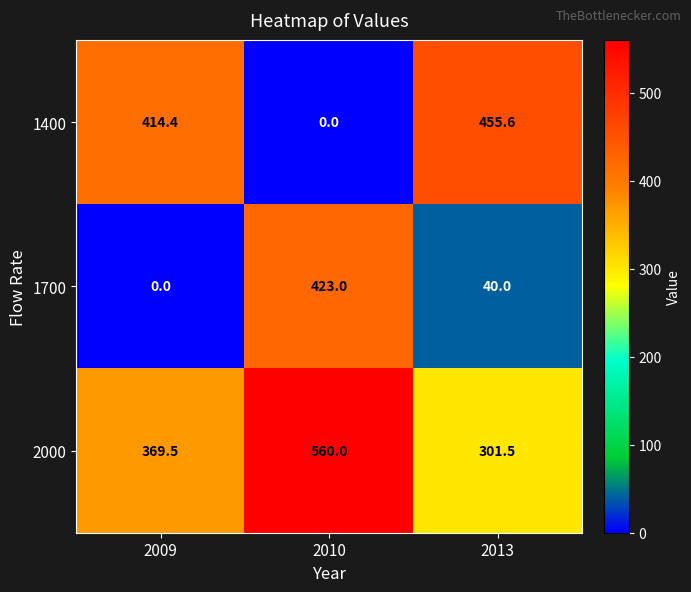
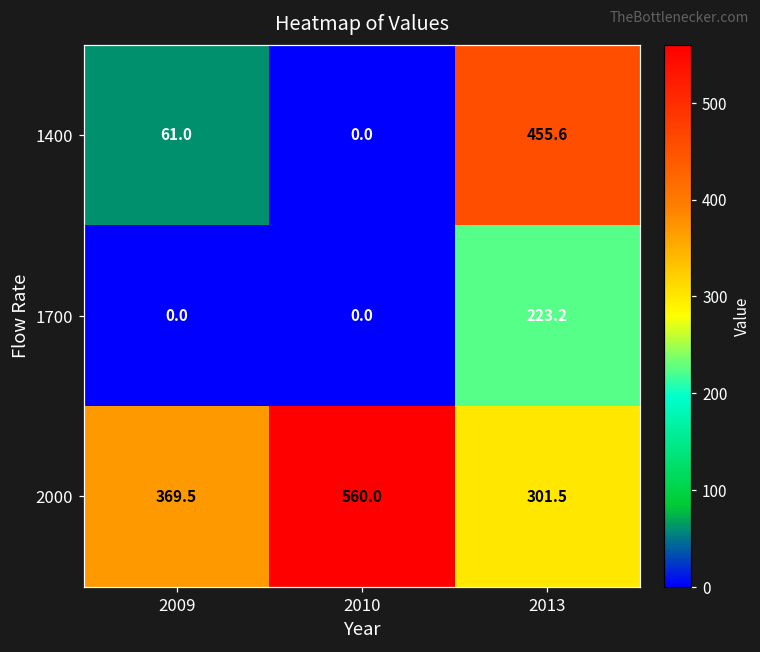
  {
    "1400": {
-     "2009": 414.4,
+     "2009": 61.0,
      "2010": 0.0,
      "2013": 455.6
    },
    "1700": {
      "2009": 0.0,
-     "2010": 423.0,
-     "2013": 40.0
+     "2010": 0.0,
+     "2013": 223.2
    },
    "2000": {
      "2009": 369.5,
      "2010": 560.0,
      "2013": 301.5
    }
  }
